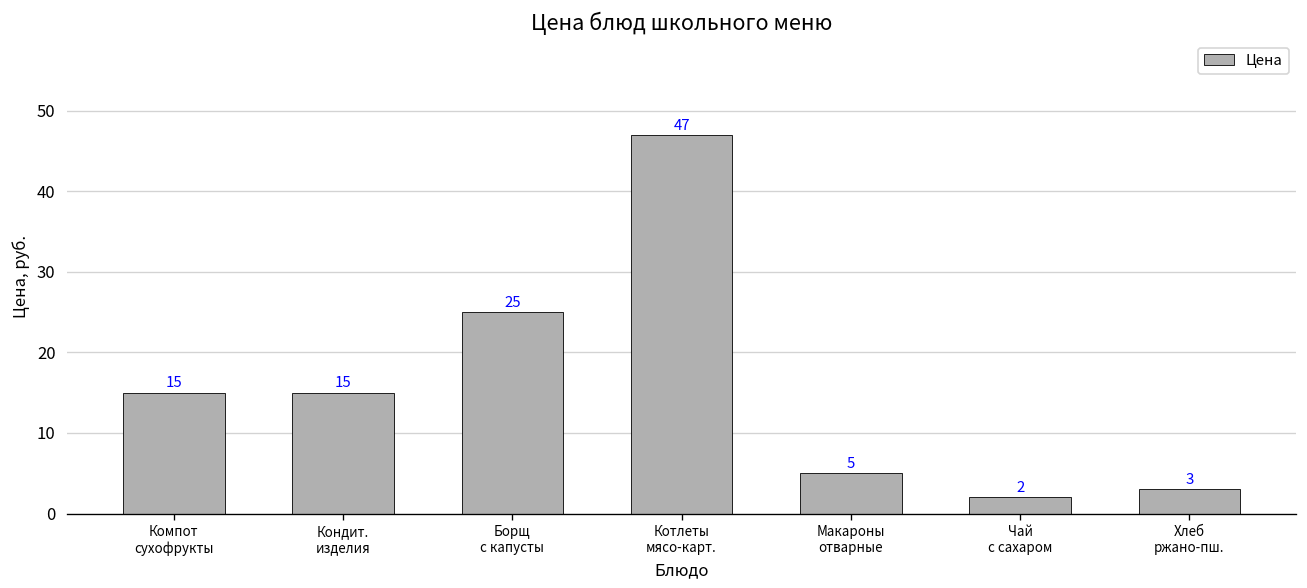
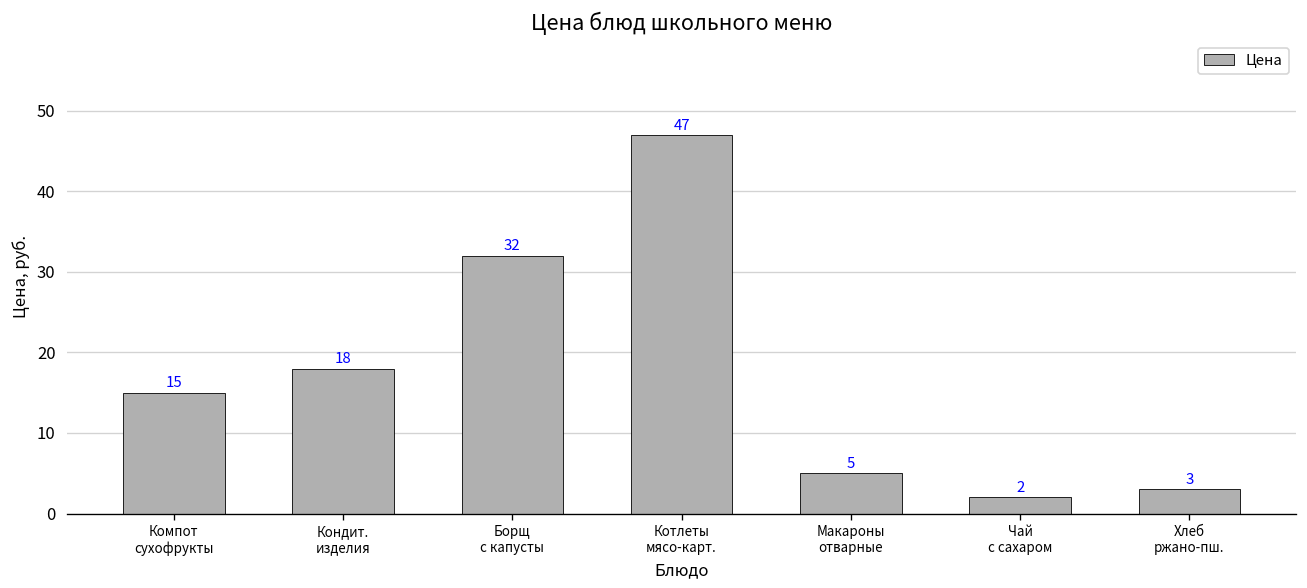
  {
    "Компот сухофрукты": 15,
-   "Кондит. изделия": 15,
-   "Борщ с капусты": 25,
+   "Кондит. изделия": 18,
+   "Борщ с капусты": 32,
    "Котлеты мясо-карт.": 47,
    "Макароны отварные": 5,
    "Чай с сахаром": 2,
    "Хлеб ржано-пш.": 3
  }
